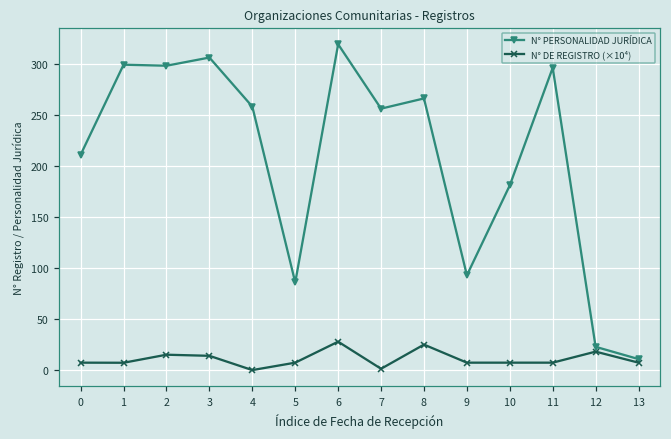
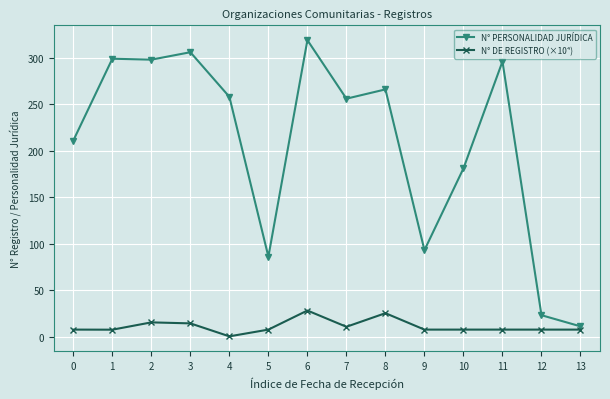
  {
    "N° PERSONALIDAD JURÍDICA": {
      "0": 210,
      "1": 300,
      "2": 300,
      "3": 310,
      "4": 260,
      "5": 90,
      "6": 320,
      "7": 260,
      "8": 270,
      "9": 90,
      "10": 180,
      "11": 300,
      "12": 20,
      "13": 10
    },
    "N° DE REGISTRO (×10⁴)": {
      "0": 10,
      "1": 10,
      "2": 20,
      "3": 10,
      "4": 0,
      "5": 10,
      "6": 30,
-     "7": 0,
+     "7": 10,
      "8": 30,
      "9": 10,
      "10": 10,
      "11": 10,
-     "12": 20,
+     "12": 10,
      "13": 10
    }
  }
